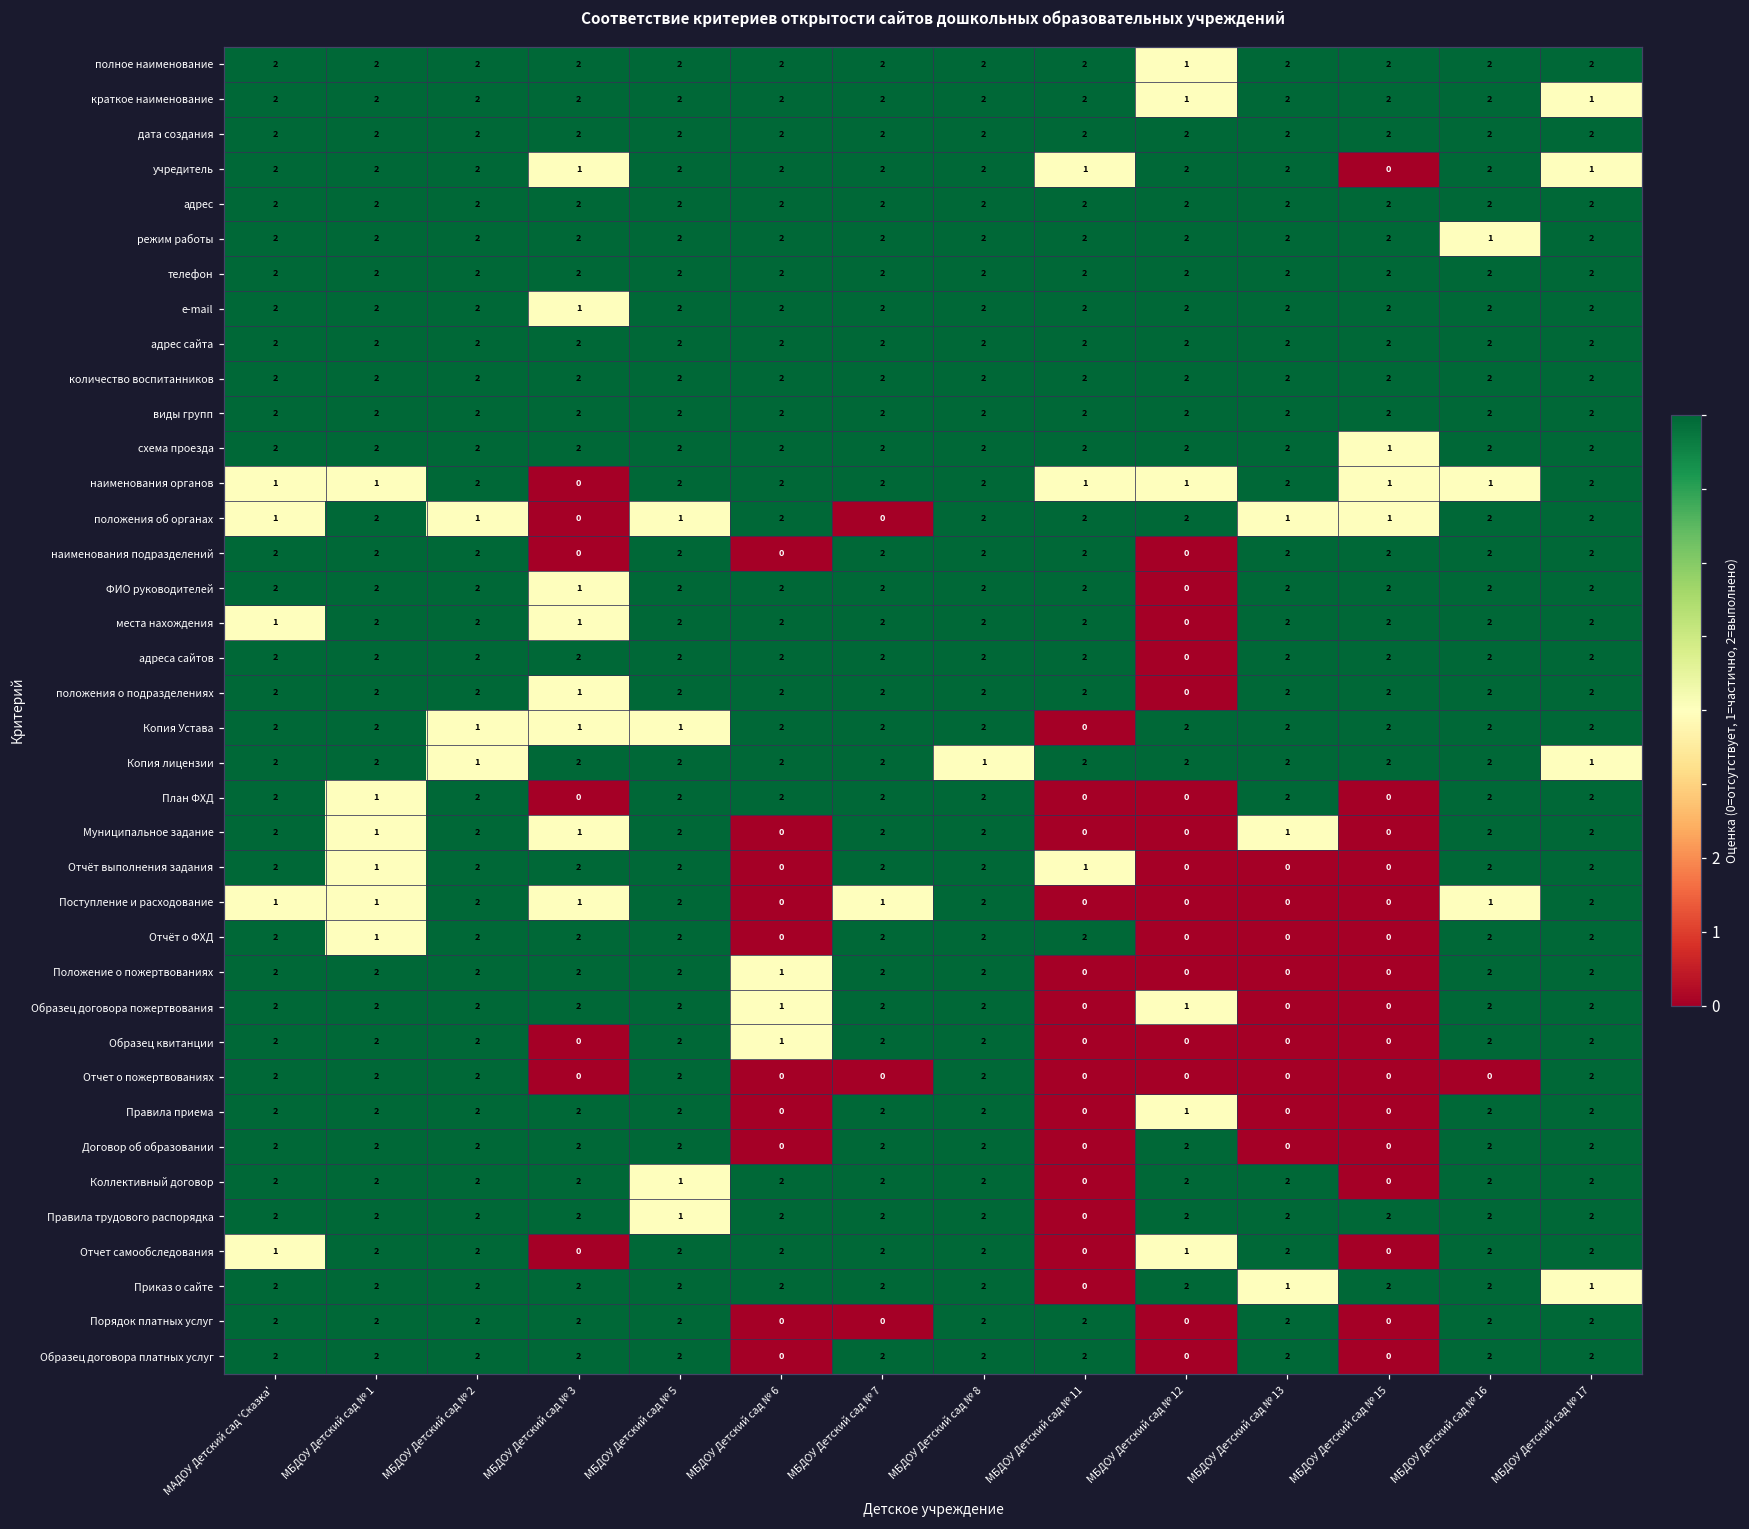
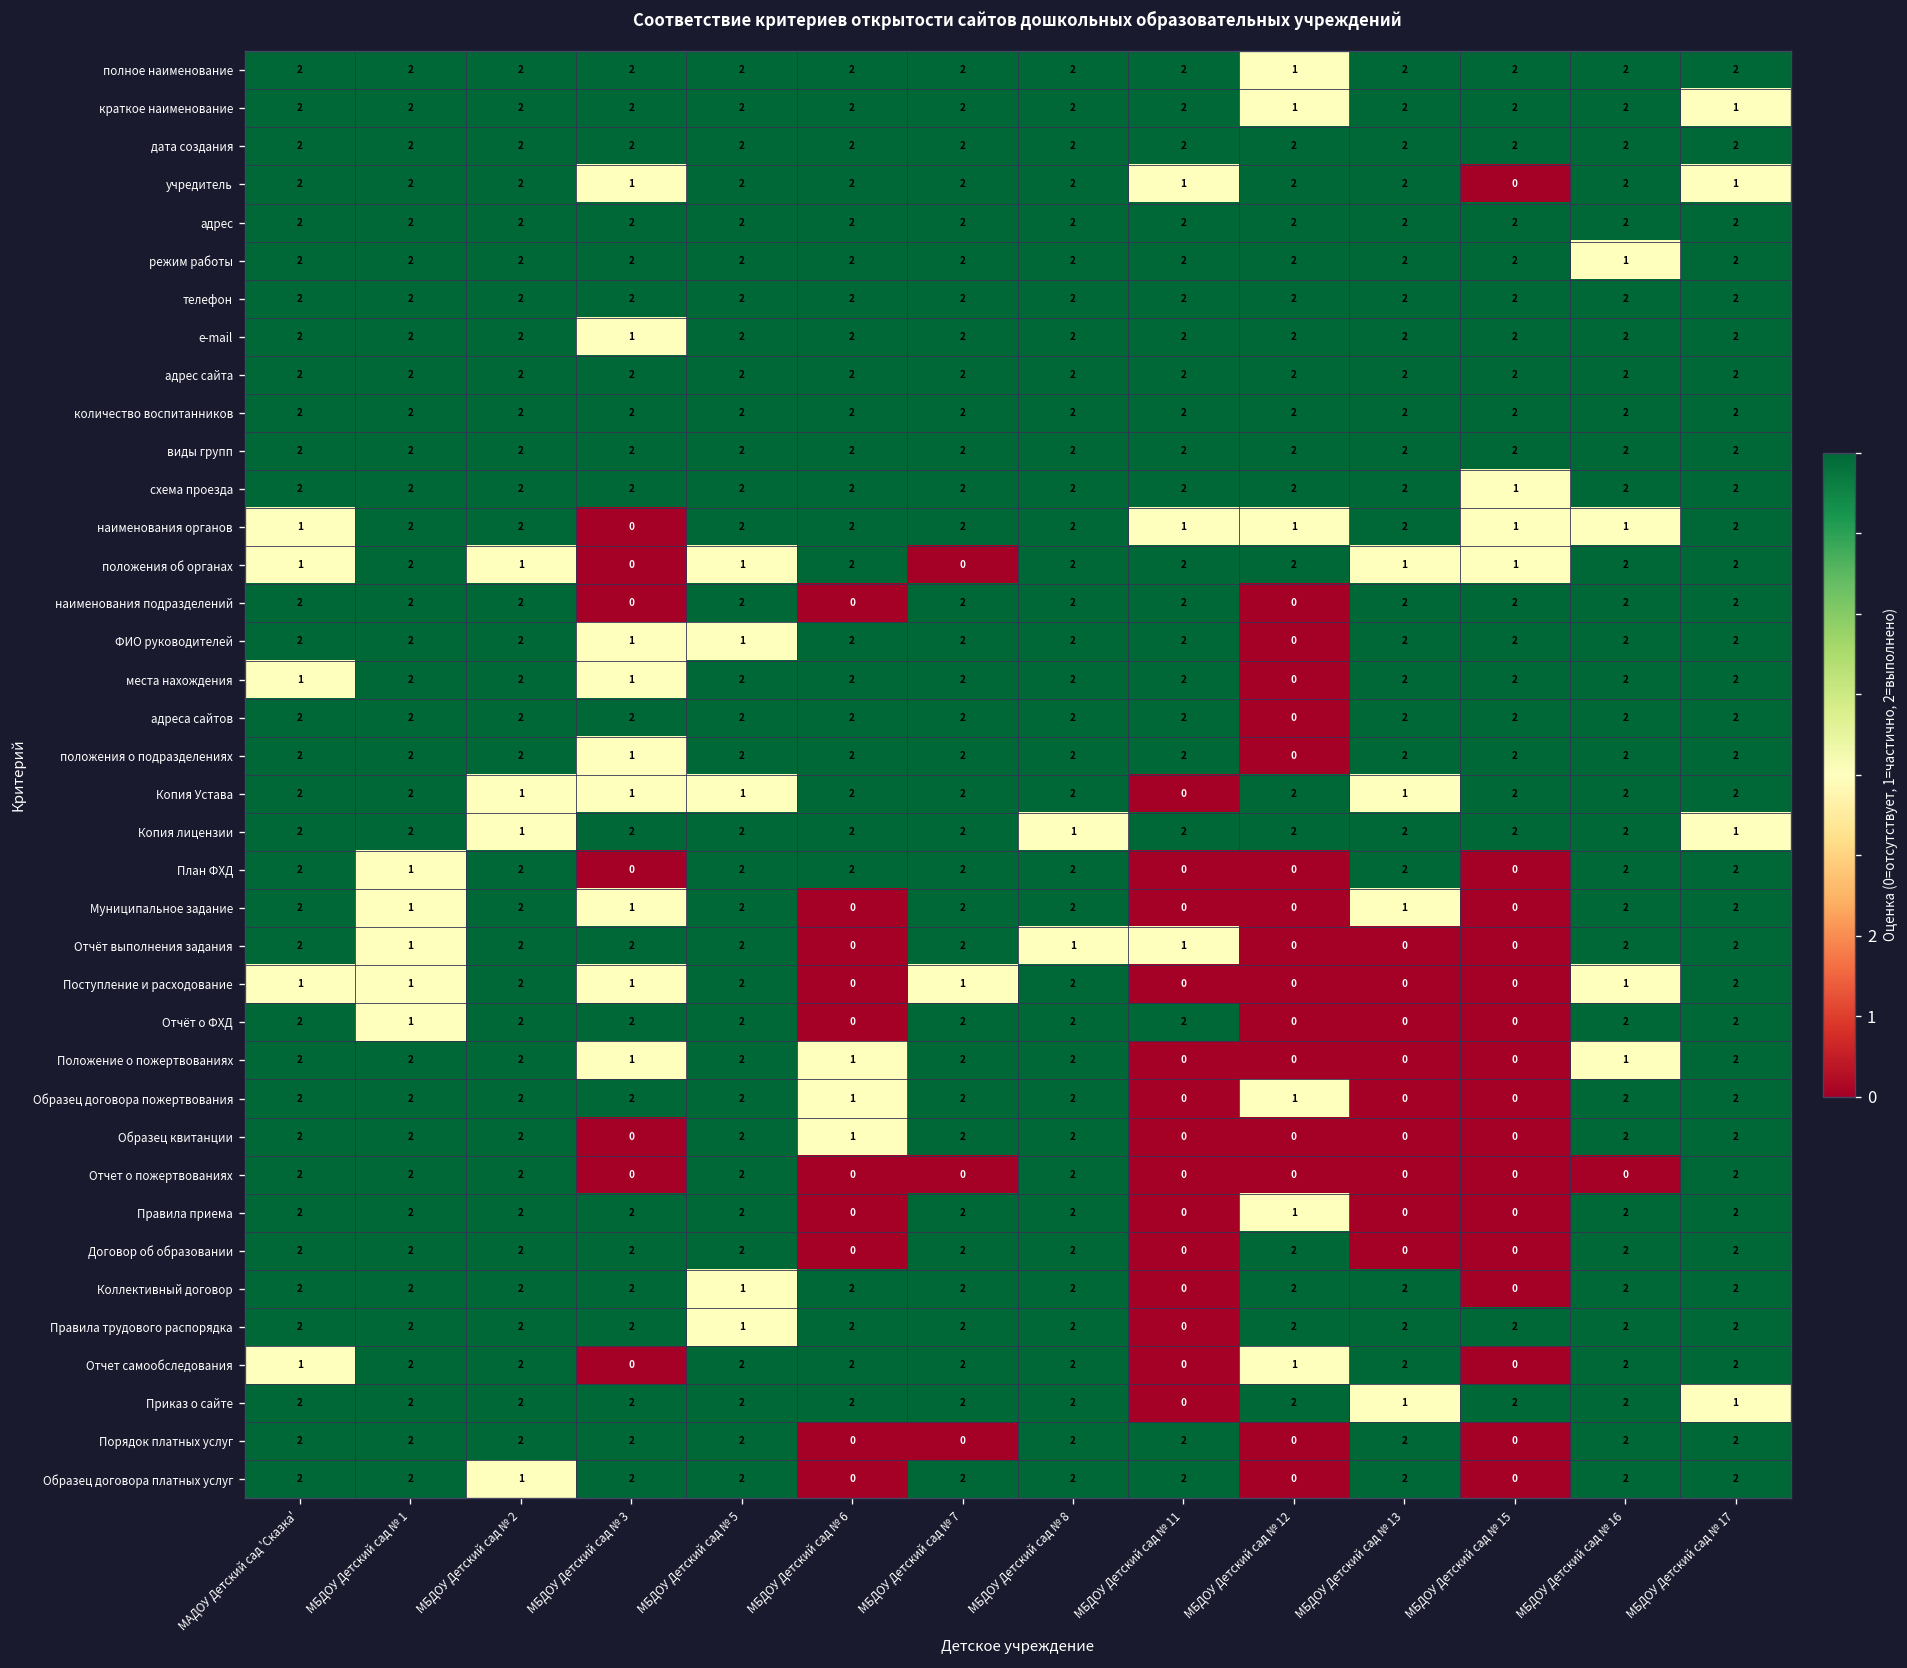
  {
    "наименования органов": {
      "МАДОУ Детский сад 'Сказка'": 1,
-     "МБДОУ Детский сад № 1": 1,
+     "МБДОУ Детский сад № 1": 2,
      "МБДОУ Детский сад № 2": 2,
      "МБДОУ Детский сад № 3": 0,
      "МБДОУ Детский сад № 5": 2,
      "МБДОУ Детский сад № 6": 2,
      "МБДОУ Детский сад № 7": 2,
      "МБДОУ Детский сад № 8": 2,
      "МБДОУ Детский сад № 11": 1,
      "МБДОУ Детский сад № 12": 1,
      "МБДОУ Детский сад № 13": 2,
      "МБДОУ Детский сад № 15": 1,
      "МБДОУ Детский сад № 16": 1,
      "МБДОУ Детский сад № 17": 2
    },
    "ФИО руководителей": {
      "МАДОУ Детский сад 'Сказка'": 2,
      "МБДОУ Детский сад № 1": 2,
      "МБДОУ Детский сад № 2": 2,
      "МБДОУ Детский сад № 3": 1,
-     "МБДОУ Детский сад № 5": 2,
+     "МБДОУ Детский сад № 5": 1,
      "МБДОУ Детский сад № 6": 2,
      "МБДОУ Детский сад № 7": 2,
      "МБДОУ Детский сад № 8": 2,
      "МБДОУ Детский сад № 11": 2,
      "МБДОУ Детский сад № 12": 0,
      "МБДОУ Детский сад № 13": 2,
      "МБДОУ Детский сад № 15": 2,
      "МБДОУ Детский сад № 16": 2,
      "МБДОУ Детский сад № 17": 2
    },
    "Копия Устава": {
      "МАДОУ Детский сад 'Сказка'": 2,
      "МБДОУ Детский сад № 1": 2,
      "МБДОУ Детский сад № 2": 1,
      "МБДОУ Детский сад № 3": 1,
      "МБДОУ Детский сад № 5": 1,
      "МБДОУ Детский сад № 6": 2,
      "МБДОУ Детский сад № 7": 2,
      "МБДОУ Детский сад № 8": 2,
      "МБДОУ Детский сад № 11": 0,
      "МБДОУ Детский сад № 12": 2,
-     "МБДОУ Детский сад № 13": 2,
+     "МБДОУ Детский сад № 13": 1,
      "МБДОУ Детский сад № 15": 2,
      "МБДОУ Детский сад № 16": 2,
      "МБДОУ Детский сад № 17": 2
    },
    "Отчёт выполнения задания": {
      "МАДОУ Детский сад 'Сказка'": 2,
      "МБДОУ Детский сад № 1": 1,
      "МБДОУ Детский сад № 2": 2,
      "МБДОУ Детский сад № 3": 2,
      "МБДОУ Детский сад № 5": 2,
      "МБДОУ Детский сад № 6": 0,
      "МБДОУ Детский сад № 7": 2,
-     "МБДОУ Детский сад № 8": 2,
+     "МБДОУ Детский сад № 8": 1,
      "МБДОУ Детский сад № 11": 1,
      "МБДОУ Детский сад № 12": 0,
      "МБДОУ Детский сад № 13": 0,
      "МБДОУ Детский сад № 15": 0,
      "МБДОУ Детский сад № 16": 2,
      "МБДОУ Детский сад № 17": 2
    },
    "Положение о пожертвованиях": {
      "МАДОУ Детский сад 'Сказка'": 2,
      "МБДОУ Детский сад № 1": 2,
      "МБДОУ Детский сад № 2": 2,
-     "МБДОУ Детский сад № 3": 2,
+     "МБДОУ Детский сад № 3": 1,
      "МБДОУ Детский сад № 5": 2,
      "МБДОУ Детский сад № 6": 1,
      "МБДОУ Детский сад № 7": 2,
      "МБДОУ Детский сад № 8": 2,
      "МБДОУ Детский сад № 11": 0,
      "МБДОУ Детский сад № 12": 0,
      "МБДОУ Детский сад № 13": 0,
      "МБДОУ Детский сад № 15": 0,
-     "МБДОУ Детский сад № 16": 2,
+     "МБДОУ Детский сад № 16": 1,
      "МБДОУ Детский сад № 17": 2
    },
    "Образец договора платных услуг": {
      "МАДОУ Детский сад 'Сказка'": 2,
      "МБДОУ Детский сад № 1": 2,
-     "МБДОУ Детский сад № 2": 2,
+     "МБДОУ Детский сад № 2": 1,
      "МБДОУ Детский сад № 3": 2,
      "МБДОУ Детский сад № 5": 2,
      "МБДОУ Детский сад № 6": 0,
      "МБДОУ Детский сад № 7": 2,
      "МБДОУ Детский сад № 8": 2,
      "МБДОУ Детский сад № 11": 2,
      "МБДОУ Детский сад № 12": 0,
      "МБДОУ Детский сад № 13": 2,
      "МБДОУ Детский сад № 15": 0,
      "МБДОУ Детский сад № 16": 2,
      "МБДОУ Детский сад № 17": 2
    }
  }
